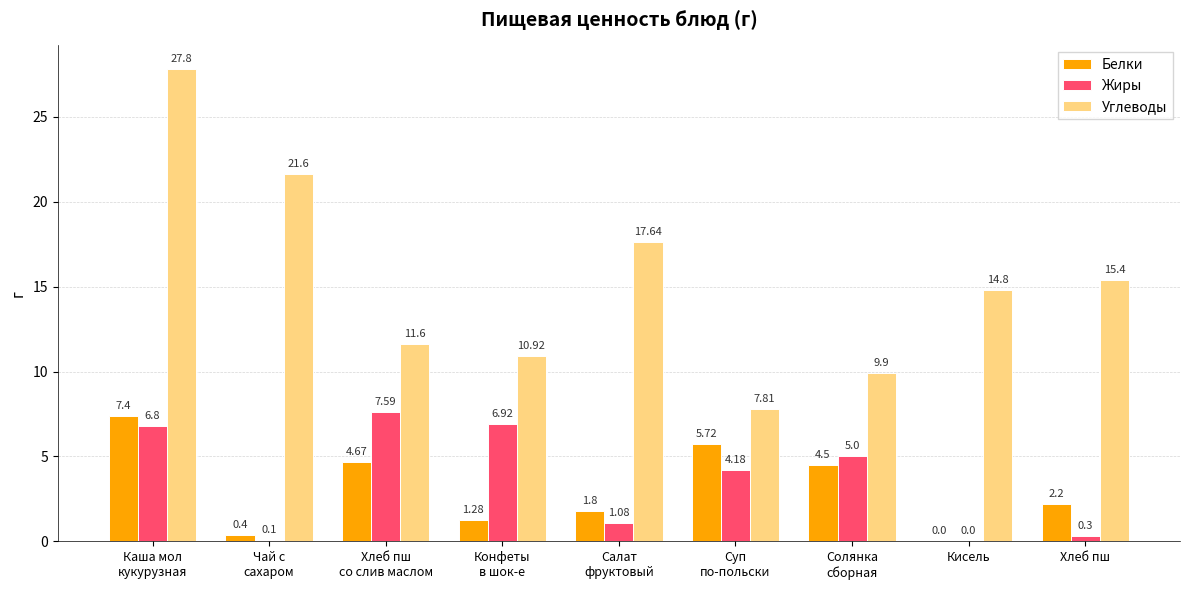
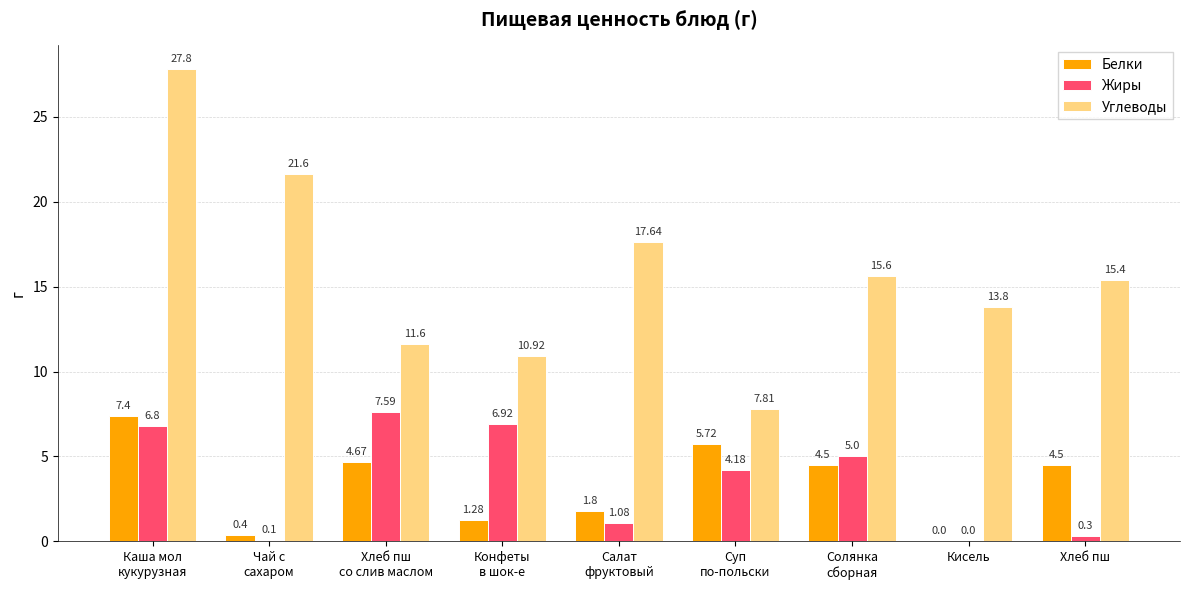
  {
    "Белки": {
      "Каша мол кукурузная": 7.4,
      "Чай с сахаром": 0.4,
      "Хлеб пш со слив маслом": 4.67,
      "Конфеты в шок-е": 1.28,
      "Салат фруктовый": 1.8,
      "Суп по-польски": 5.72,
      "Солянка сборная": 4.5,
      "Кисель": 0.0,
-     "Хлеб пш": 2.2
+     "Хлеб пш": 4.5
    },
    "Жиры": {
      "Каша мол кукурузная": 6.8,
      "Чай с сахаром": 0.1,
      "Хлеб пш со слив маслом": 7.59,
      "Конфеты в шок-е": 6.92,
      "Салат фруктовый": 1.08,
      "Суп по-польски": 4.18,
      "Солянка сборная": 5.0,
      "Кисель": 0.0,
      "Хлеб пш": 0.3
    },
    "Углеводы": {
      "Каша мол кукурузная": 27.8,
      "Чай с сахаром": 21.6,
      "Хлеб пш со слив маслом": 11.6,
      "Конфеты в шок-е": 10.92,
      "Салат фруктовый": 17.64,
      "Суп по-польски": 7.81,
-     "Солянка сборная": 9.9,
-     "Кисель": 14.8,
+     "Солянка сборная": 15.6,
+     "Кисель": 13.8,
      "Хлеб пш": 15.4
    }
  }
